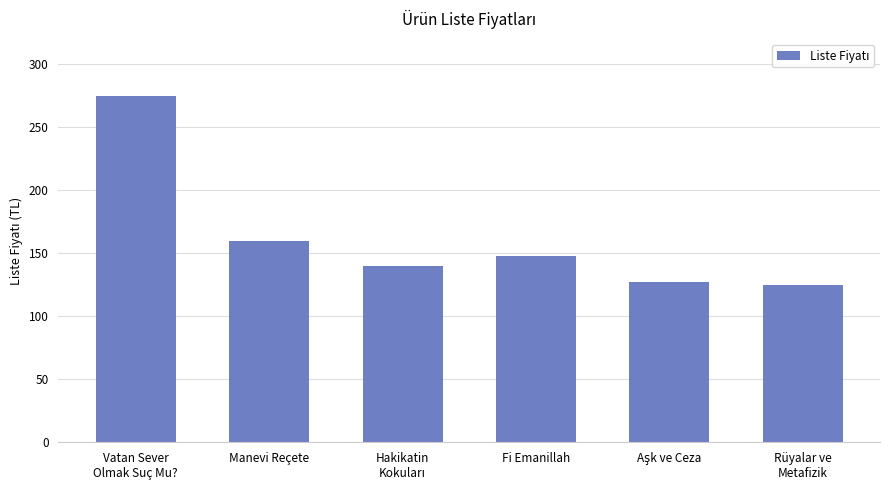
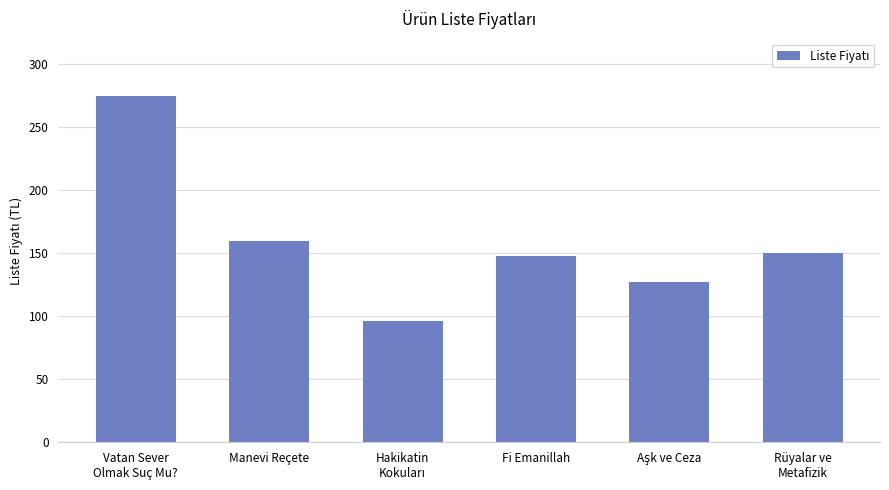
  {
    "Vatan Sever Olmak Suç Mu?": 275,
    "Manevi Reçete": 160,
-   "Hakikatin Kokuları": 140,
+   "Hakikatin Kokuları": 96,
    "Fi Emanillah": 148,
    "Aşk ve Ceza": 127,
-   "Rüyalar ve Metafizik": 125
+   "Rüyalar ve Metafizik": 150
  }
